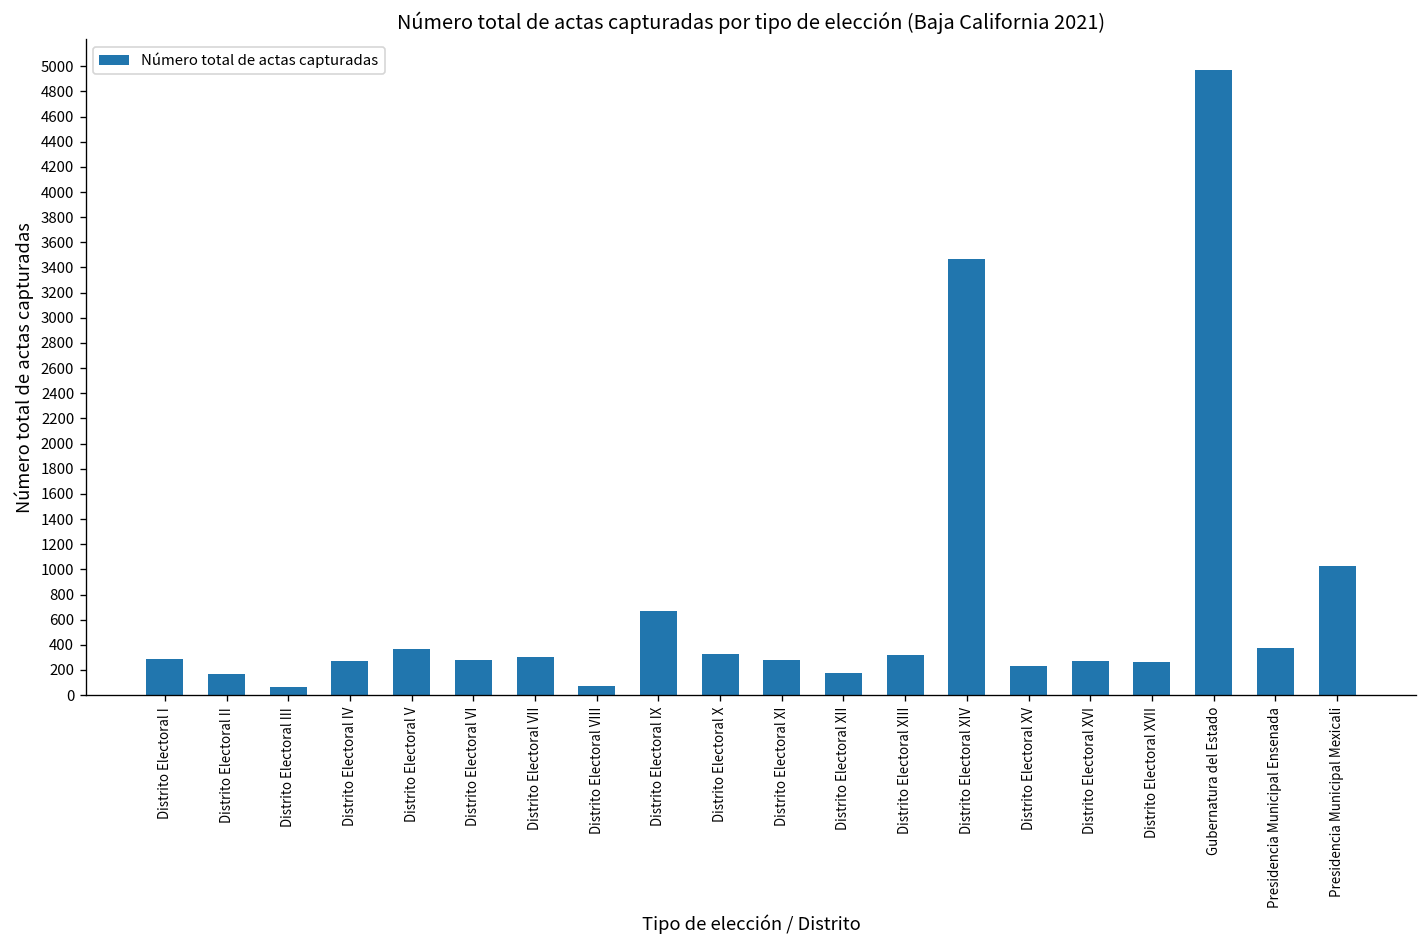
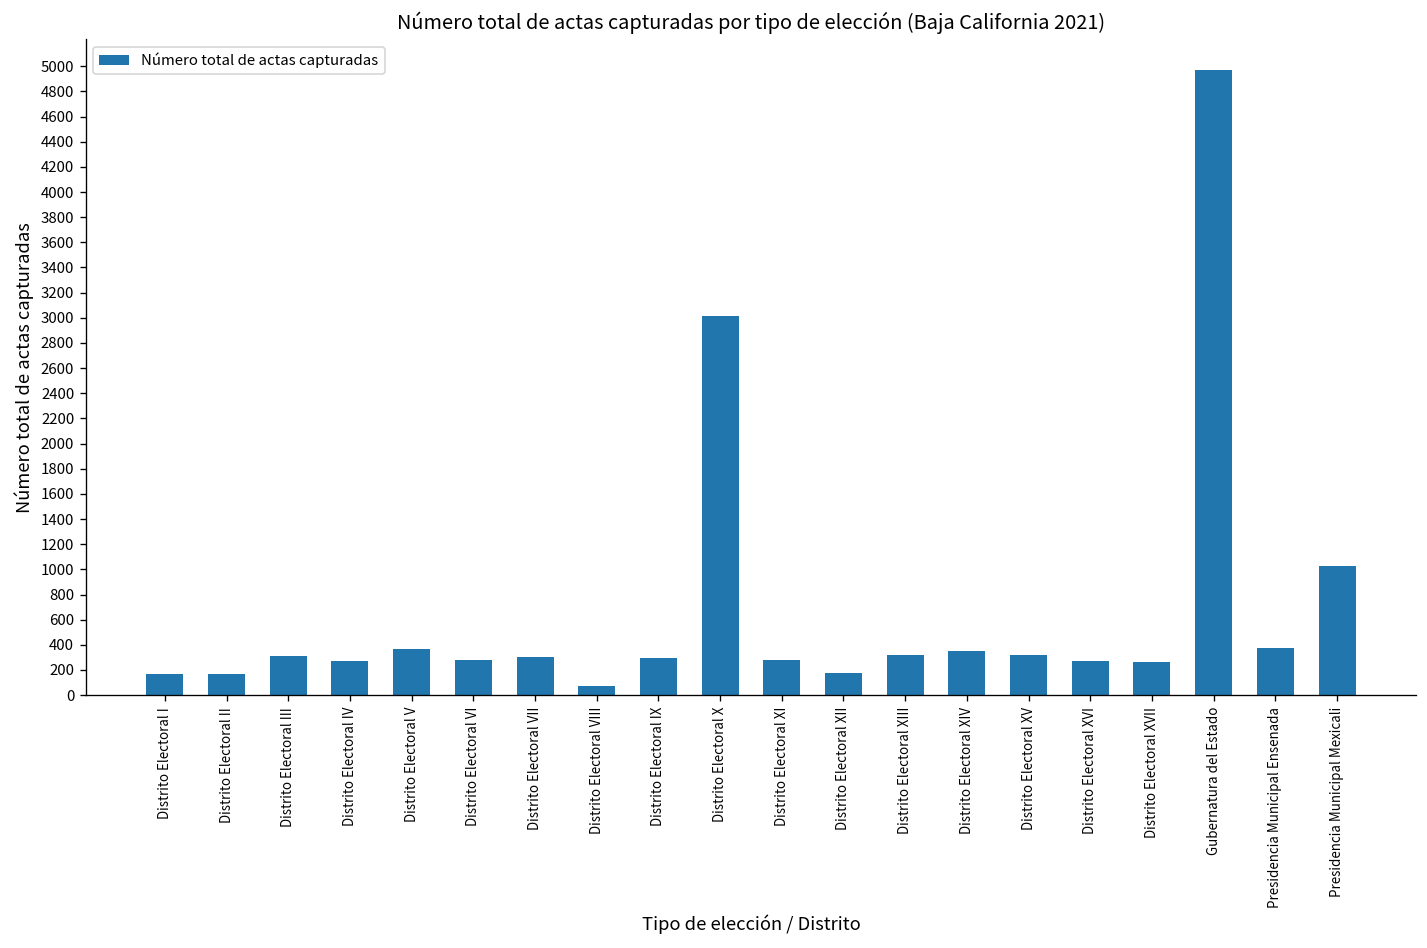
  {
-   "Distrito Electoral I": 290,
+   "Distrito Electoral I": 170,
    "Distrito Electoral II": 160,
-   "Distrito Electoral III": 70,
+   "Distrito Electoral III": 310,
    "Distrito Electoral IV": 270,
    "Distrito Electoral V": 360,
    "Distrito Electoral VI": 280,
    "Distrito Electoral VII": 310,
    "Distrito Electoral VIII": 70,
-   "Distrito Electoral IX": 670,
-   "Distrito Electoral X": 320,
+   "Distrito Electoral IX": 300,
+   "Distrito Electoral X": 3020,
    "Distrito Electoral XI": 280,
    "Distrito Electoral XII": 180,
    "Distrito Electoral XIII": 320,
-   "Distrito Electoral XIV": 3460,
-   "Distrito Electoral XV": 230,
+   "Distrito Electoral XIV": 350,
+   "Distrito Electoral XV": 320,
    "Distrito Electoral XVI": 270,
    "Distrito Electoral XVII": 270,
    "Gubernatura del Estado": 4970,
    "Presidencia Municipal Ensenada": 370,
    "Presidencia Municipal Mexicali": 1030
  }
